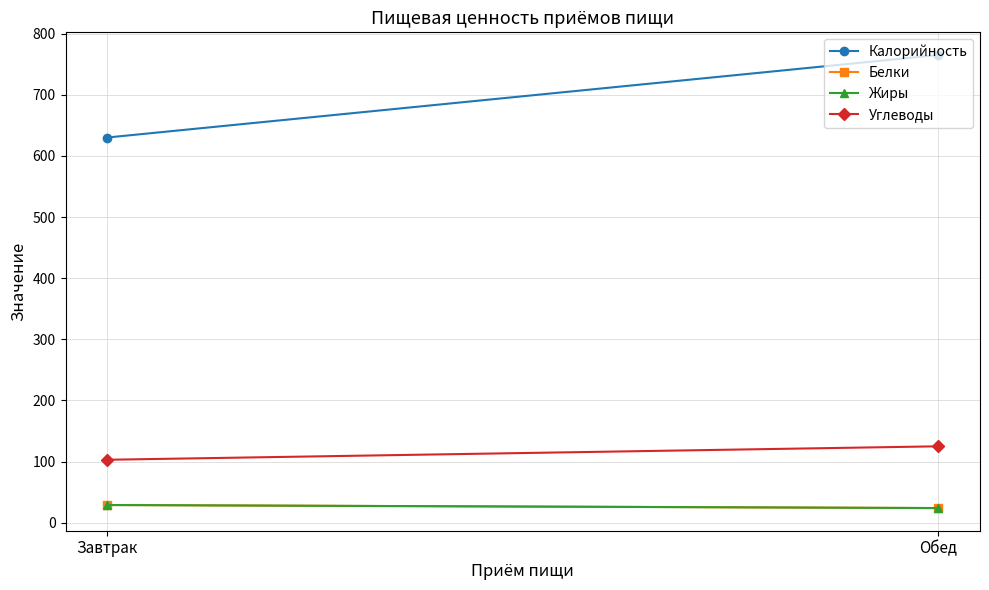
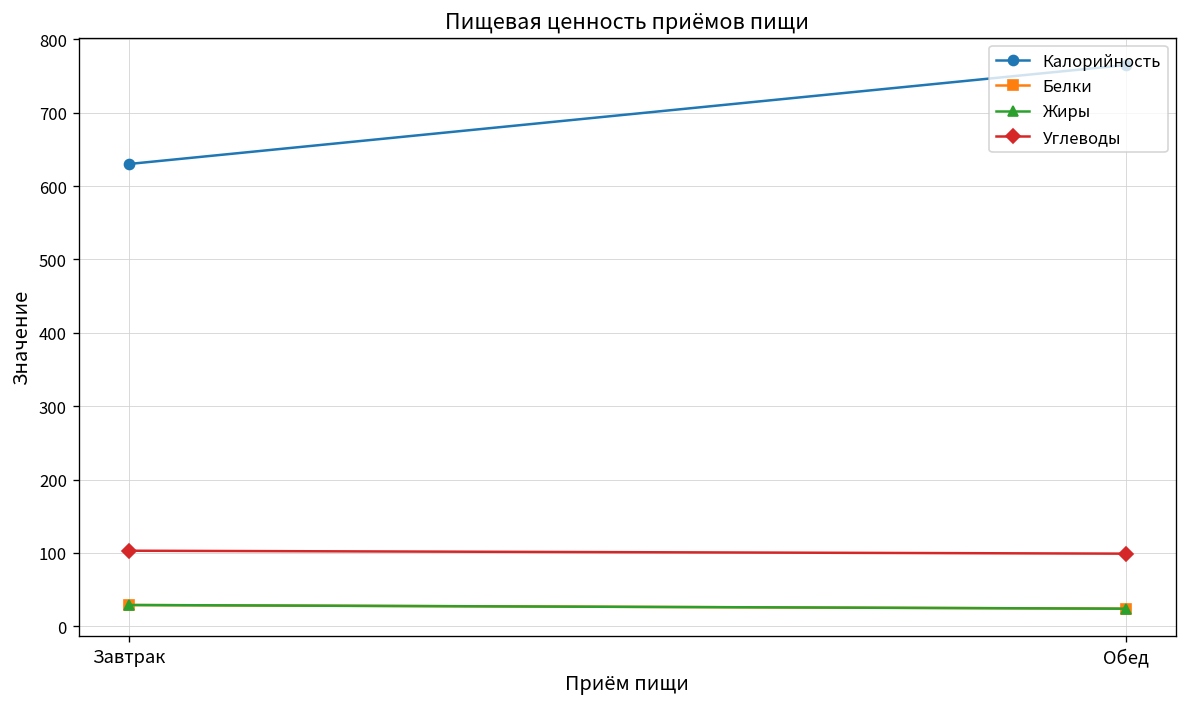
  {
    "Калорийность": {
      "Завтрак": 630
    },
    "Жиры": {
      "Завтрак": 30,
      "Обед": 20
    },
    "Углеводы": {
      "Завтрак": 100,
-     "Обед": 130
+     "Обед": 100
    }
  }
